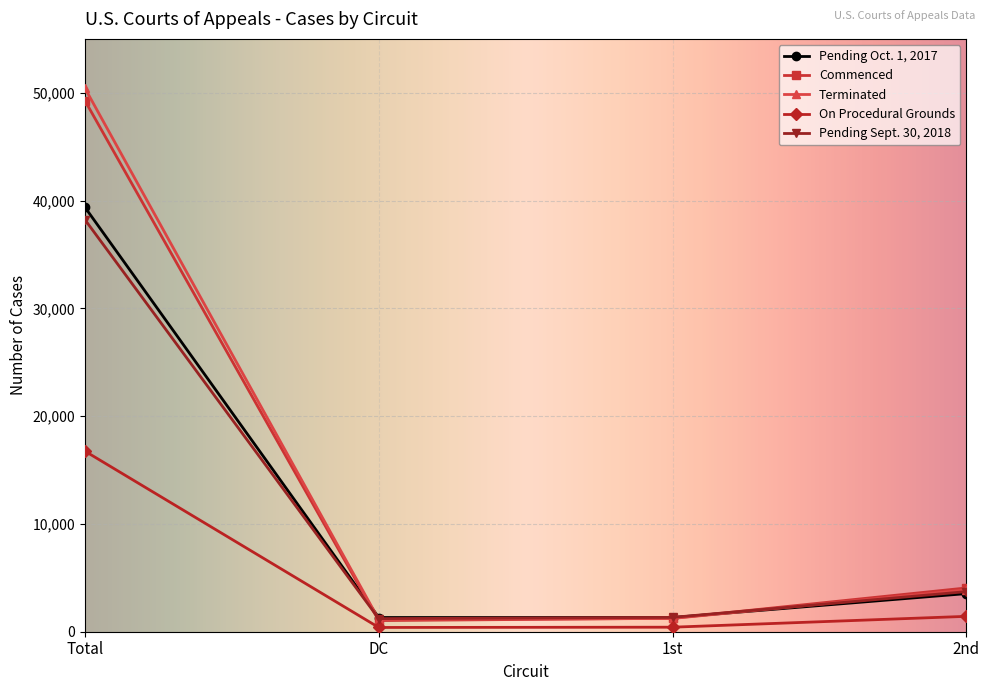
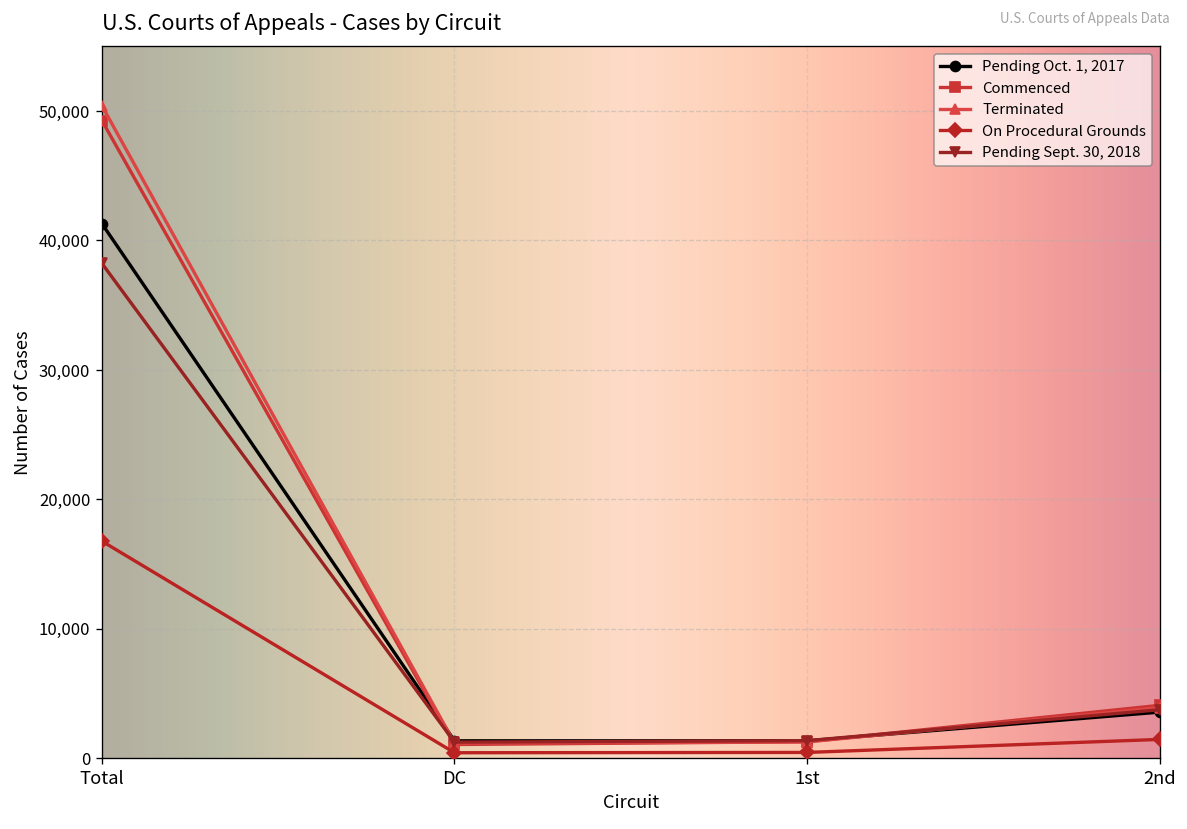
  {
    "Pending Oct. 1, 2017": {
-     "Total": "39,400"
+     "Total": "41,300"
    }
  }
